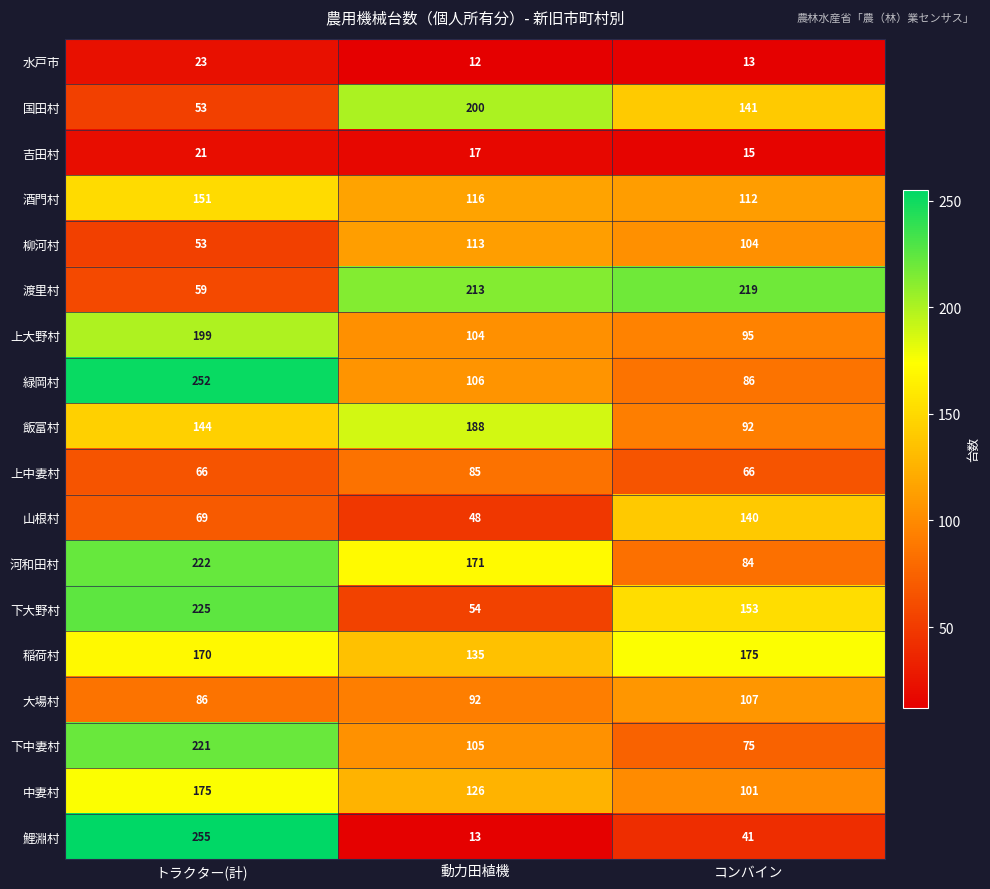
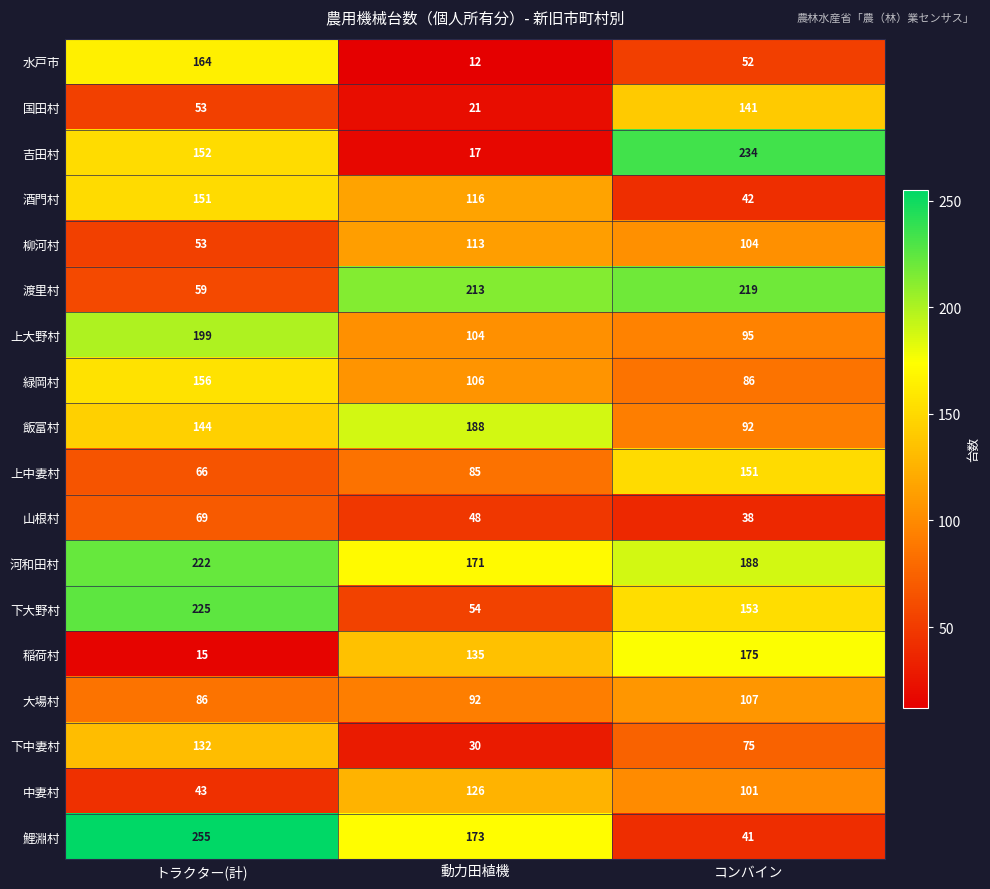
  {
    "水戸市": {
-     "トラクター(計)": 23,
+     "トラクター(計)": 164,
      "動力田植機": 12,
-     "コンバイン": 13
+     "コンバイン": 52
    },
    "国田村": {
      "トラクター(計)": 53,
-     "動力田植機": 200,
+     "動力田植機": 21,
      "コンバイン": 141
    },
    "吉田村": {
-     "トラクター(計)": 21,
+     "トラクター(計)": 152,
      "動力田植機": 17,
-     "コンバイン": 15
+     "コンバイン": 234
    },
    "酒門村": {
      "トラクター(計)": 151,
      "動力田植機": 116,
-     "コンバイン": 112
+     "コンバイン": 42
    },
    "柳河村": {
      "トラクター(計)": 53,
      "動力田植機": 113,
      "コンバイン": 104
    },
    "渡里村": {
      "トラクター(計)": 59,
      "動力田植機": 213,
      "コンバイン": 219
    },
    "上大野村": {
      "トラクター(計)": 199,
      "動力田植機": 104,
      "コンバイン": 95
    },
    "緑岡村": {
-     "トラクター(計)": 252,
+     "トラクター(計)": 156,
      "動力田植機": 106,
      "コンバイン": 86
    },
    "飯富村": {
      "トラクター(計)": 144,
      "動力田植機": 188,
      "コンバイン": 92
    },
    "上中妻村": {
      "トラクター(計)": 66,
      "動力田植機": 85,
-     "コンバイン": 66
+     "コンバイン": 151
    },
    "山根村": {
      "トラクター(計)": 69,
      "動力田植機": 48,
-     "コンバイン": 140
+     "コンバイン": 38
    },
    "河和田村": {
      "トラクター(計)": 222,
      "動力田植機": 171,
-     "コンバイン": 84
+     "コンバイン": 188
    },
    "下大野村": {
      "トラクター(計)": 225,
      "動力田植機": 54,
      "コンバイン": 153
    },
    "稲荷村": {
-     "トラクター(計)": 170,
+     "トラクター(計)": 15,
      "動力田植機": 135,
      "コンバイン": 175
    },
    "大場村": {
      "トラクター(計)": 86,
      "動力田植機": 92,
      "コンバイン": 107
    },
    "下中妻村": {
-     "トラクター(計)": 221,
-     "動力田植機": 105,
+     "トラクター(計)": 132,
+     "動力田植機": 30,
      "コンバイン": 75
    },
    "中妻村": {
-     "トラクター(計)": 175,
+     "トラクター(計)": 43,
      "動力田植機": 126,
      "コンバイン": 101
    },
    "鯉淵村": {
      "トラクター(計)": 255,
-     "動力田植機": 13,
+     "動力田植機": 173,
      "コンバイン": 41
    }
  }
